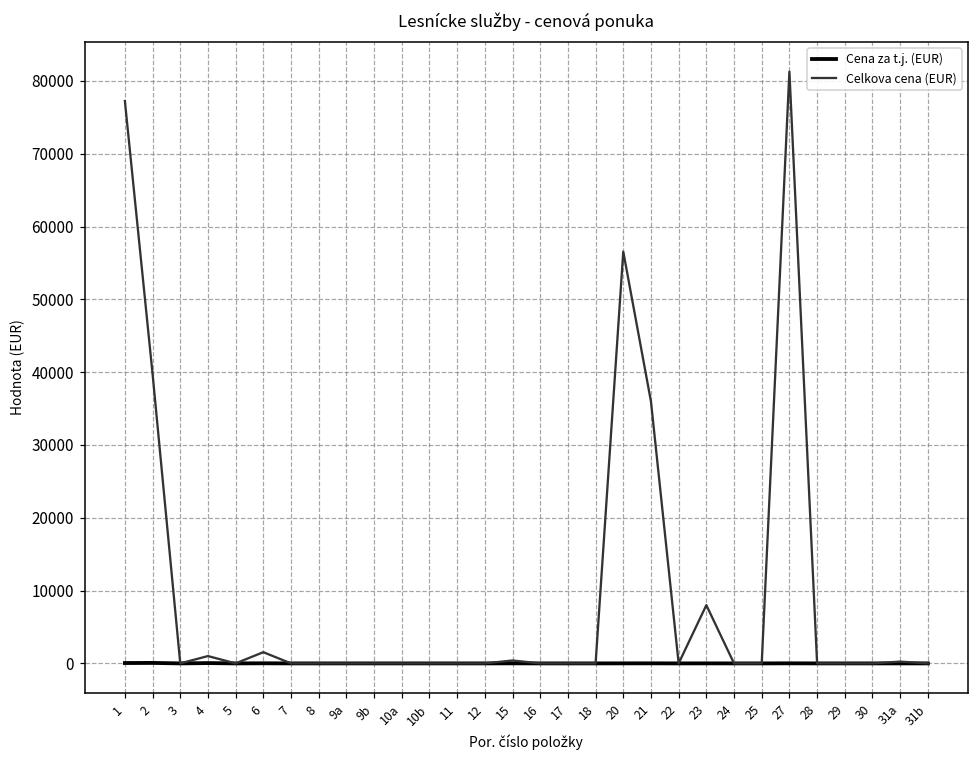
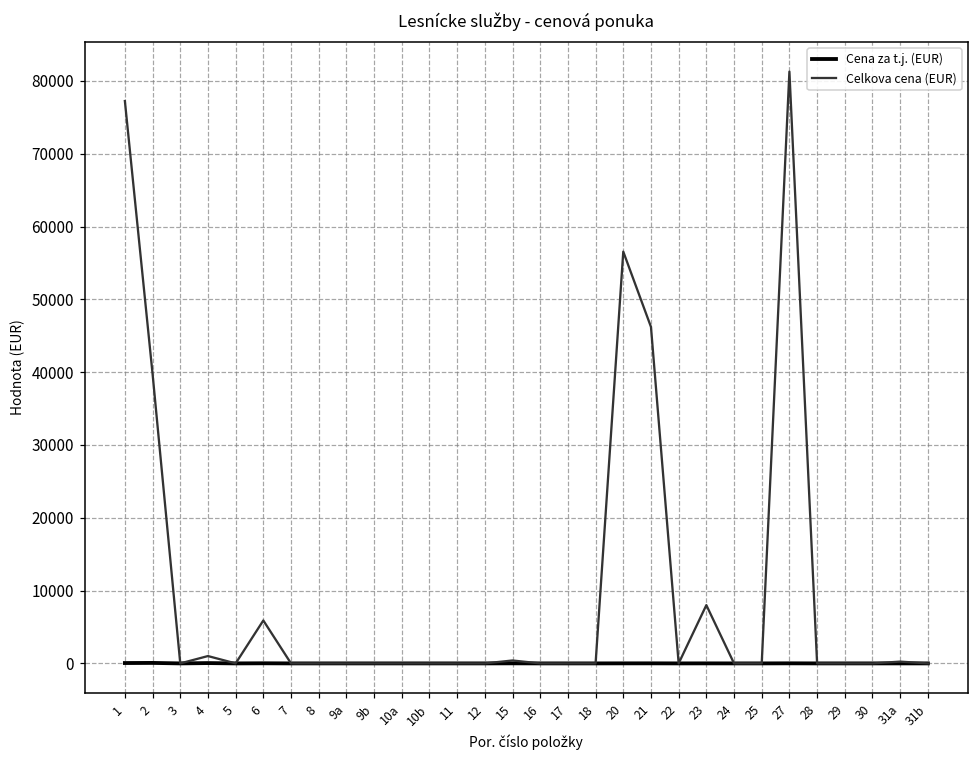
  {
    "Cena za t.j. (EUR)": {
      "1": 0,
      "2": 0,
      "4": 0,
      "6": 0,
      "15": 0,
      "20": 0,
      "21": 0,
      "23": 0,
      "27": 0
    },
    "Celkova cena (EUR)": {
      "1": 77000,
      "2": 40000,
      "4": 1000,
-     "6": 2000,
+     "6": 6000,
      "15": 0,
      "20": 57000,
-     "21": 36000,
+     "21": 46000,
      "23": 8000,
      "27": 81000
    }
  }
